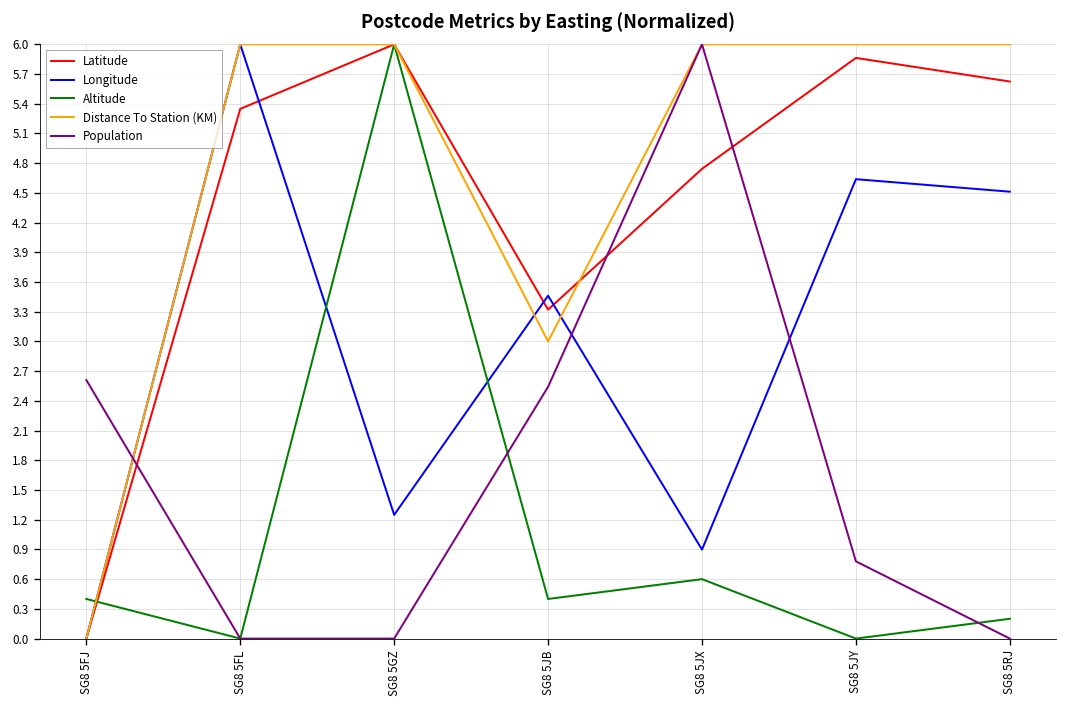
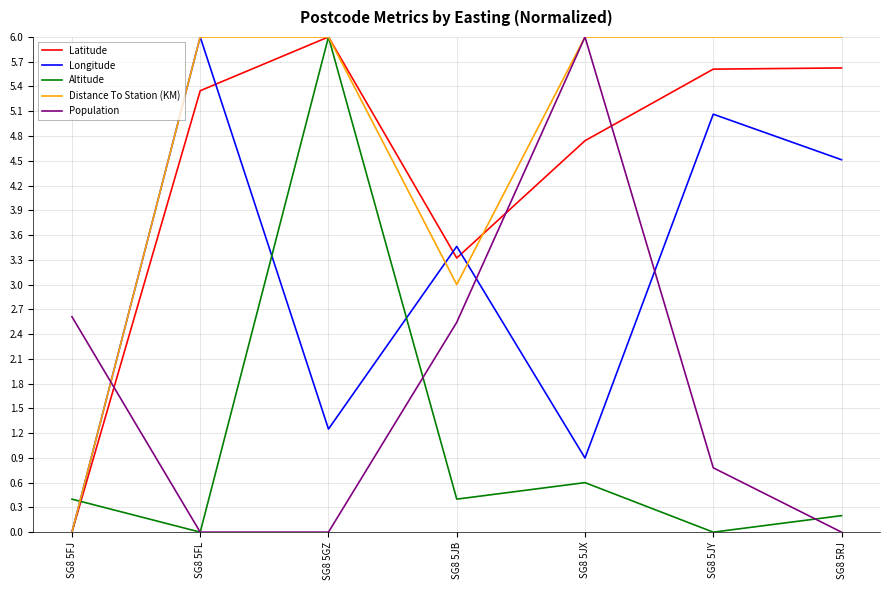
  {
    "Latitude": {
      "SG8 5FL": 5.3,
      "SG8 5JB": 3.3,
      "SG8 5JX": 4.7,
-     "SG8 5JY": 5.9,
+     "SG8 5JY": 5.6,
      "SG8 5RJ": 5.6
    },
    "Longitude": {
      "SG8 5GZ": 1.2,
      "SG8 5JB": 3.5,
      "SG8 5JX": 0.9,
-     "SG8 5JY": 4.6,
+     "SG8 5JY": 5.1,
      "SG8 5RJ": 4.5
    },
    "Altitude": {
      "SG8 5FJ": 0.4,
      "SG8 5JB": 0.4,
      "SG8 5JX": 0.6,
      "SG8 5JY": 0.0,
      "SG8 5RJ": 0.2
    },
    "Distance To Station (KM)": {
      "SG8 5JB": 3.0,
      "SG8 5JY": 6.0,
      "SG8 5RJ": 6.0
    },
    "Population": {
      "SG8 5FJ": 2.6,
      "SG8 5GZ": 0.0,
      "SG8 5JB": 2.5,
      "SG8 5JY": 0.8,
      "SG8 5RJ": 0.0
    }
  }
